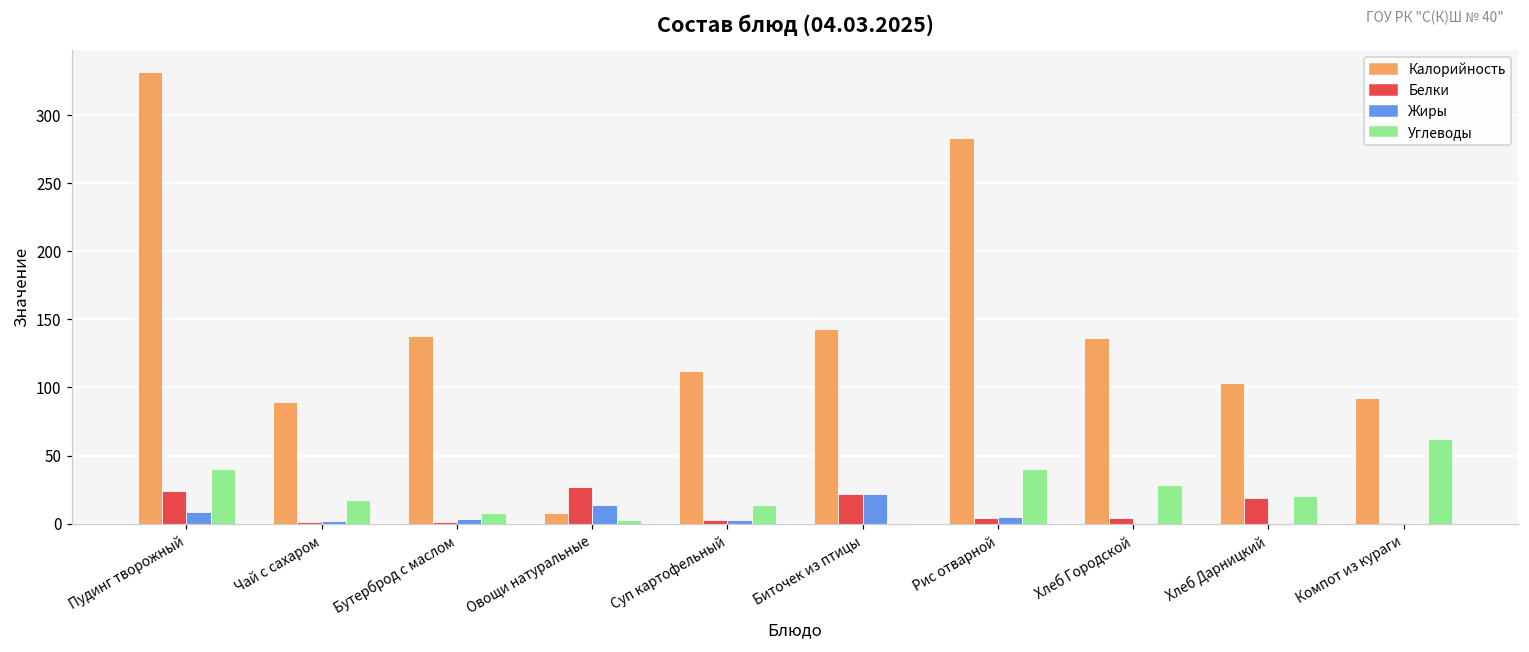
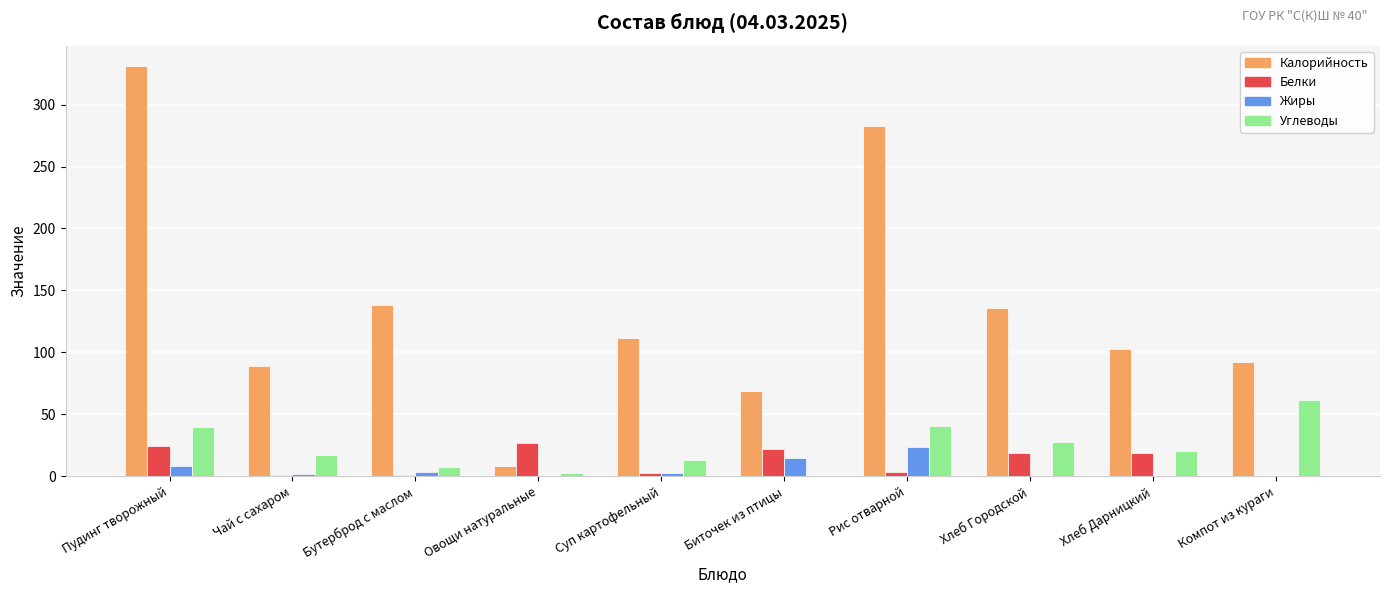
  {
    "Калорийность": {
      "Пудинг творожный": 331,
      "Чай с сахаром": 89,
      "Бутерброд с маслом": 138,
      "Овощи натуральные": 8,
      "Суп картофельный": 112,
-     "Биточек из птицы": 143,
+     "Биточек из птицы": 69,
      "Рис отварной": 283,
      "Хлеб Городской": 136,
      "Хлеб Дарницкий": 103,
      "Компот из кураги": 92
    },
    "Белки": {
      "Пудинг творожный": 24,
      "Овощи натуральные": 27,
      "Суп картофельный": 3,
      "Биточек из птицы": 22,
      "Рис отварной": 4,
-     "Хлеб Городской": 4,
+     "Хлеб Городской": 19,
      "Хлеб Дарницкий": 19
    },
    "Жиры": {
      "Пудинг творожный": 8,
      "Бутерброд с маслом": 3,
-     "Овощи натуральные": 14,
+     "Овощи натуральные": 0,
      "Суп картофельный": 3,
-     "Биточек из птицы": 22,
-     "Рис отварной": 5,
+     "Биточек из птицы": 14,
+     "Рис отварной": 24,
      "Компот из кураги": 0
    },
    "Углеводы": {
      "Пудинг творожный": 40,
      "Чай с сахаром": 17,
      "Бутерброд с маслом": 8,
      "Овощи натуральные": 3,
      "Суп картофельный": 13,
      "Рис отварной": 40,
      "Хлеб Городской": 28,
      "Хлеб Дарницкий": 21,
      "Компот из кураги": 62
    }
  }
